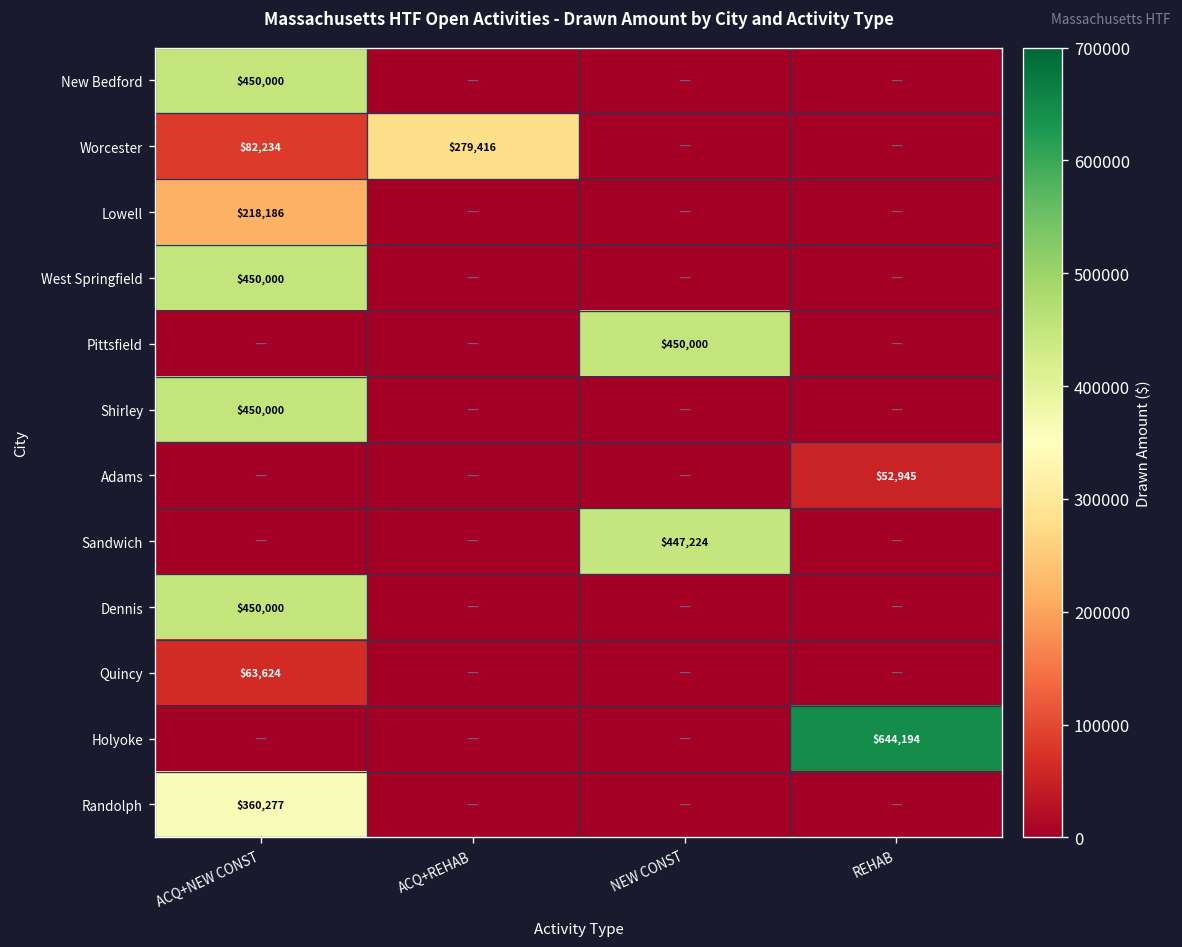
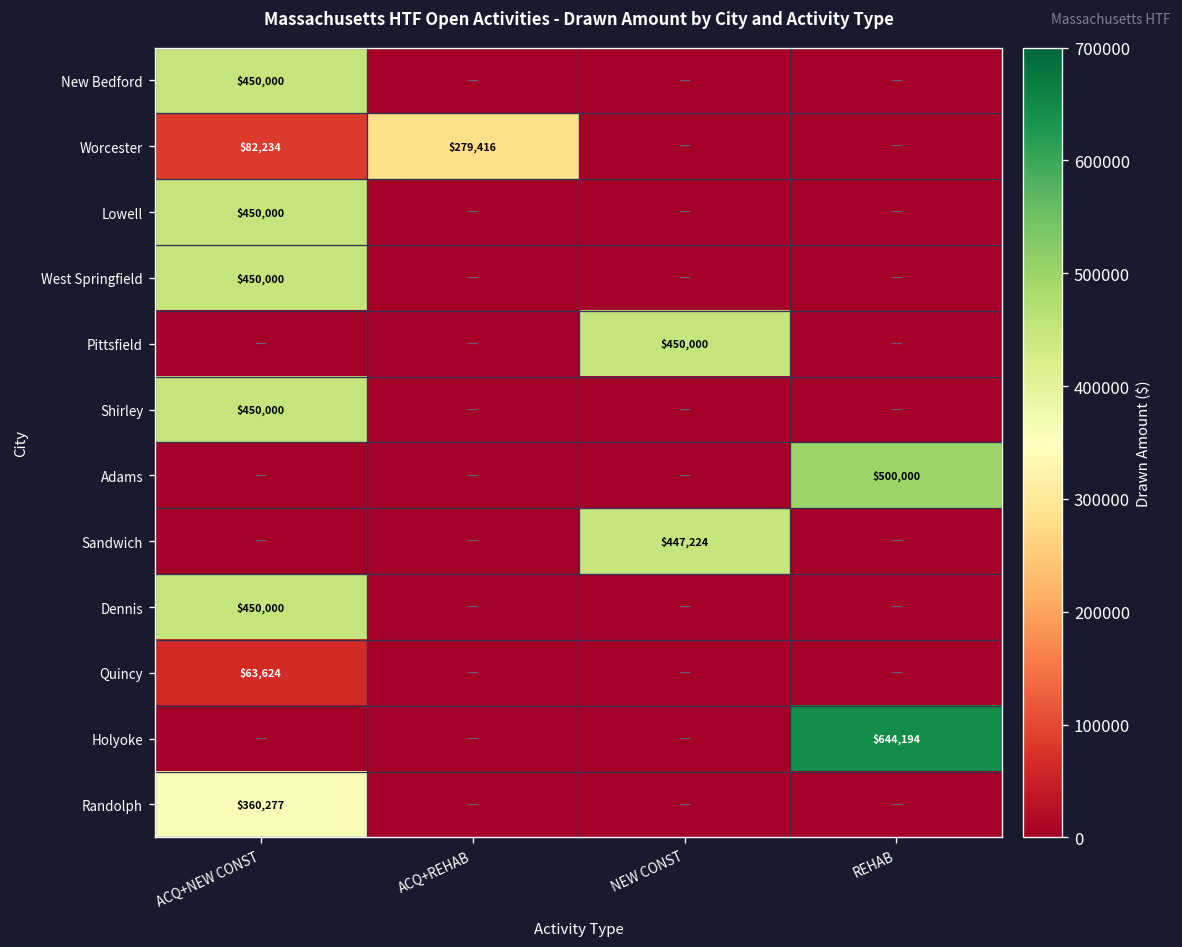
  {
    "New Bedford": {
      "ACQ+NEW CONST": "$450,000"
    },
    "Worcester": {
      "ACQ+NEW CONST": "$82,234",
      "ACQ+REHAB": "$279,416"
    },
    "Lowell": {
-     "ACQ+NEW CONST": "$218,186"
+     "ACQ+NEW CONST": "$450,000"
    },
    "West Springfield": {
      "ACQ+NEW CONST": "$450,000"
    },
    "Pittsfield": {
      "NEW CONST": "$450,000"
    },
    "Shirley": {
      "ACQ+NEW CONST": "$450,000"
    },
    "Adams": {
-     "REHAB": "$52,945"
+     "REHAB": "$500,000"
    },
    "Sandwich": {
      "NEW CONST": "$447,224"
    },
    "Dennis": {
      "ACQ+NEW CONST": "$450,000"
    },
    "Quincy": {
      "ACQ+NEW CONST": "$63,624"
    },
    "Holyoke": {
      "REHAB": "$644,194"
    },
    "Randolph": {
      "ACQ+NEW CONST": "$360,277"
    }
  }
